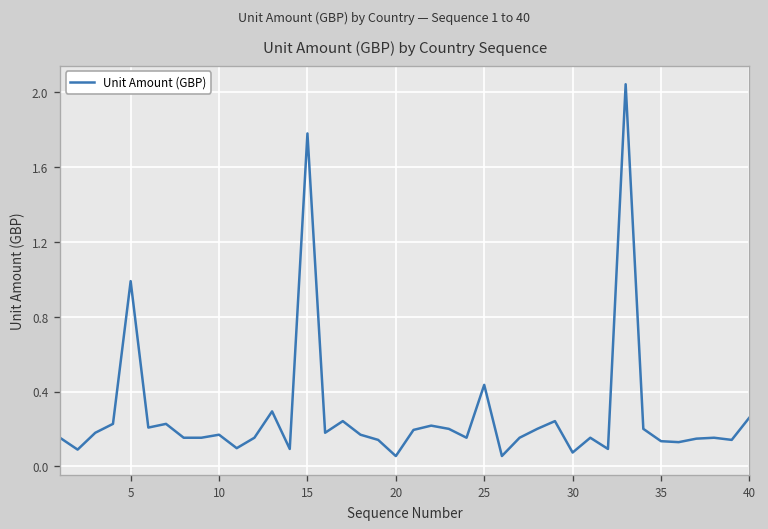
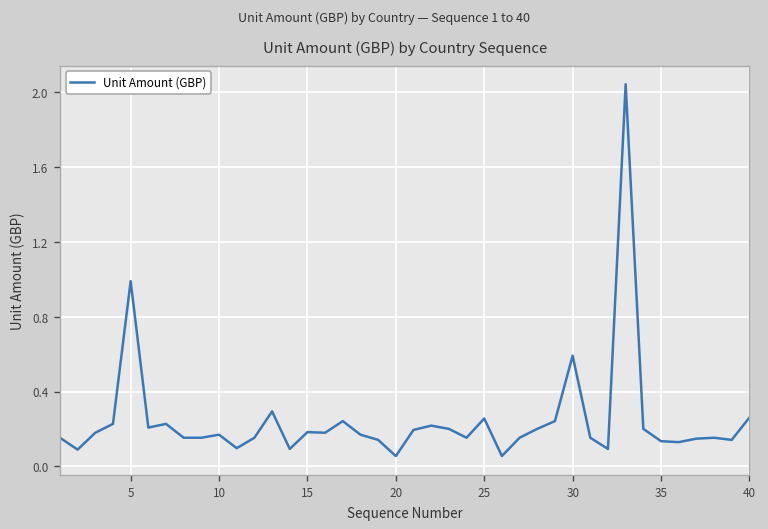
  {
    "5": 0.99,
    "10": 0.17,
-   "15": 1.78,
+   "15": 0.18,
    "20": 0.06,
-   "25": 0.44,
-   "30": 0.07,
+   "25": 0.26,
+   "30": 0.59,
    "35": 0.14,
    "40": 0.26
  }
